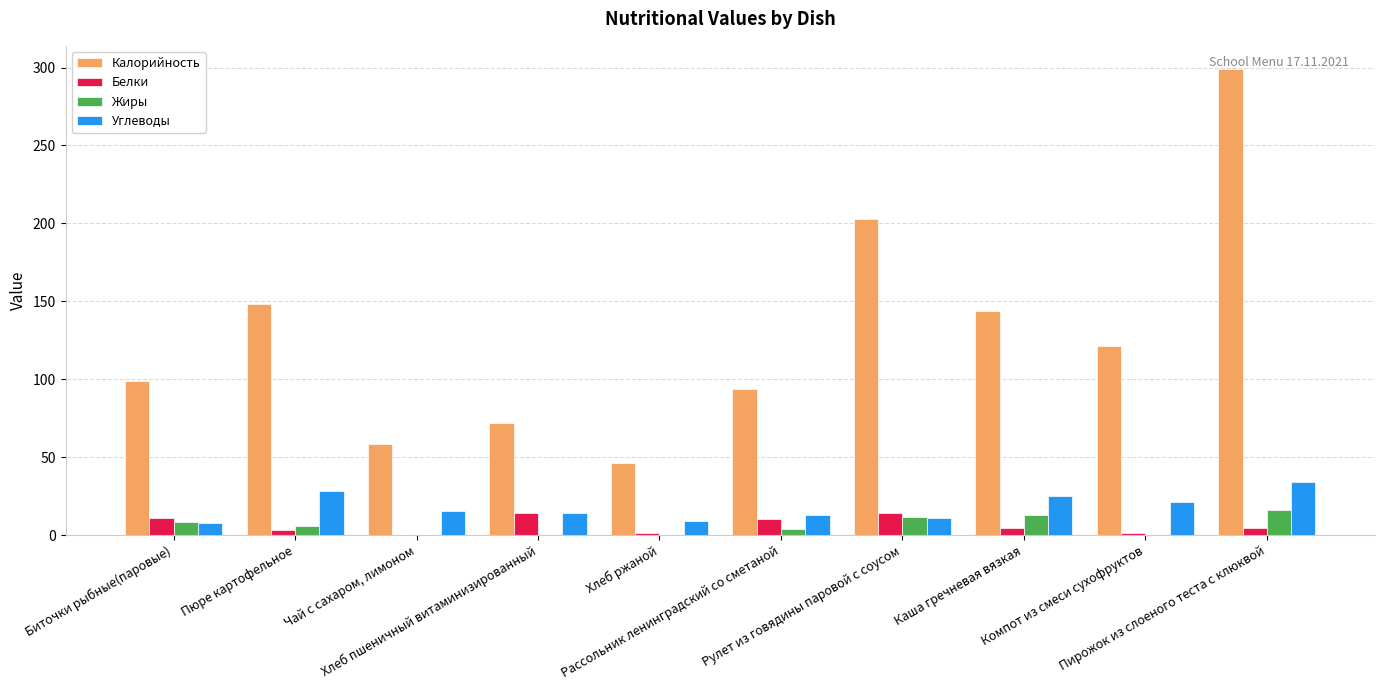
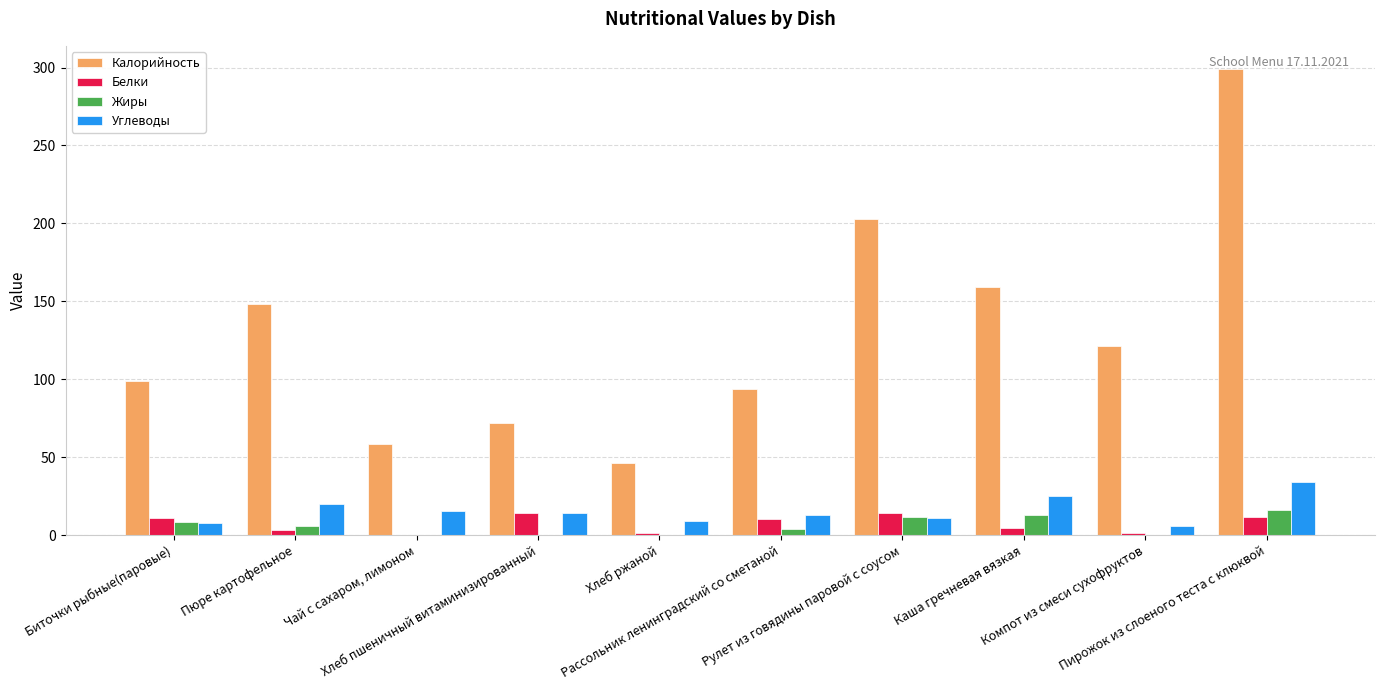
  {
    "Калорийность": {
      "Биточки рыбные(паровые)": 99,
      "Пюре картофельное": 148,
      "Чай с сахаром, лимоном": 58,
      "Хлеб пшеничный витаминизированный": 72,
      "Хлеб ржаной": 46,
      "Рассольник ленинградский со сметаной": 94,
      "Рулет из говядины паровой с соусом": 203,
-     "Каша гречневая вязкая": 144,
+     "Каша гречневая вязкая": 159,
      "Компот из смеси сухофруктов": 121
    },
    "Белки": {
      "Биточки рыбные(паровые)": 11,
      "Пюре картофельное": 3,
      "Хлеб пшеничный витаминизированный": 14,
      "Рассольник ленинградский со сметаной": 10,
      "Рулет из говядины паровой с соусом": 14,
      "Каша гречневая вязкая": 5,
-     "Пирожок из слоеного теста с клюквой": 4
+     "Пирожок из слоеного теста с клюквой": 11
    },
    "Жиры": {
      "Биточки рыбные(паровые)": 8,
      "Пюре картофельное": 6,
      "Чай с сахаром, лимоном": 0,
      "Рассольник ленинградский со сметаной": 4,
      "Рулет из говядины паровой с соусом": 11,
      "Каша гречневая вязкая": 13,
      "Пирожок из слоеного теста с клюквой": 16
    },
    "Углеводы": {
      "Биточки рыбные(паровые)": 8,
-     "Пюре картофельное": 28,
+     "Пюре картофельное": 20,
      "Чай с сахаром, лимоном": 15,
      "Хлеб пшеничный витаминизированный": 14,
      "Хлеб ржаной": 9,
      "Рассольник ленинградский со сметаной": 13,
      "Рулет из говядины паровой с соусом": 11,
      "Каша гречневая вязкая": 25,
-     "Компот из смеси сухофруктов": 21,
+     "Компот из смеси сухофруктов": 6,
      "Пирожок из слоеного теста с клюквой": 34
    }
  }
